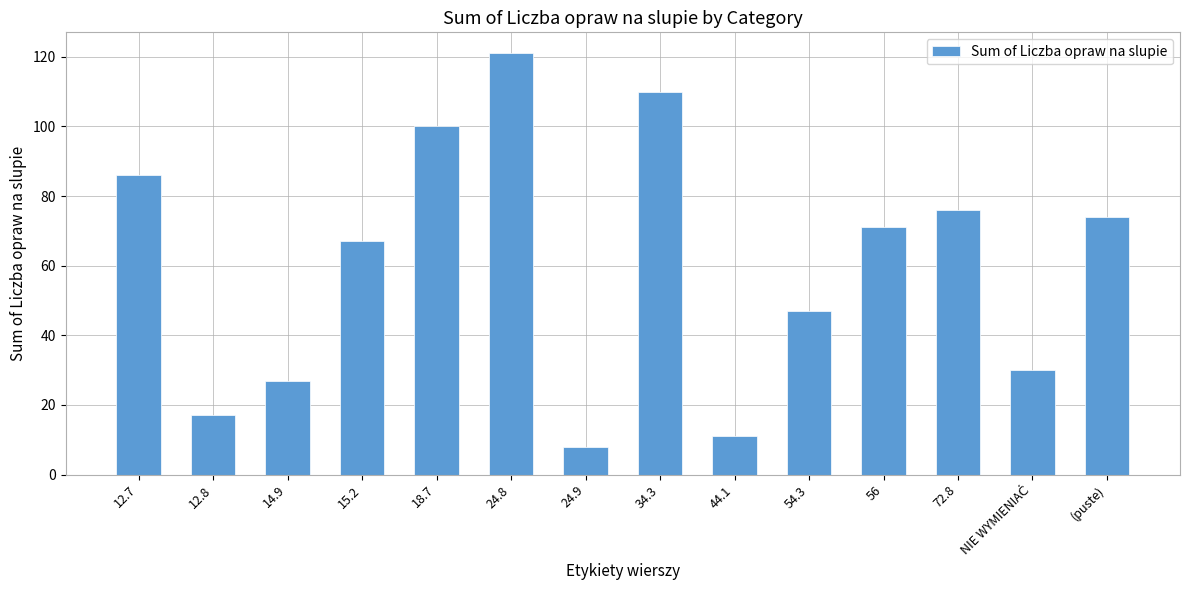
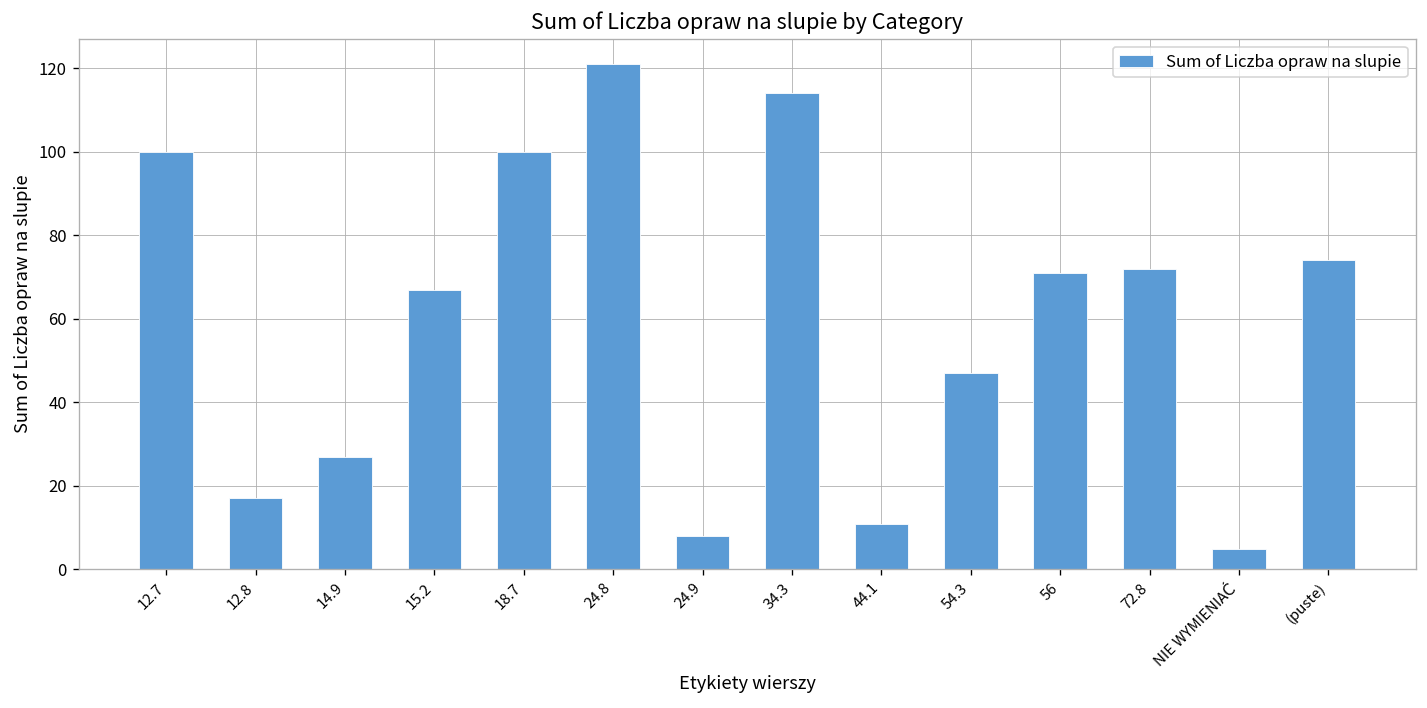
  {
-   "12.7": 86,
+   "12.7": 100,
    "12.8": 17,
    "14.9": 27,
    "15.2": 67,
    "18.7": 100,
    "24.8": 121,
    "24.9": 8,
-   "34.3": 110,
+   "34.3": 114,
    "44.1": 11,
    "54.3": 47,
    "56": 71,
-   "72.8": 76,
-   "NIE WYMIENIAĆ": 30,
+   "72.8": 72,
+   "NIE WYMIENIAĆ": 5,
    "(puste)": 74
  }
